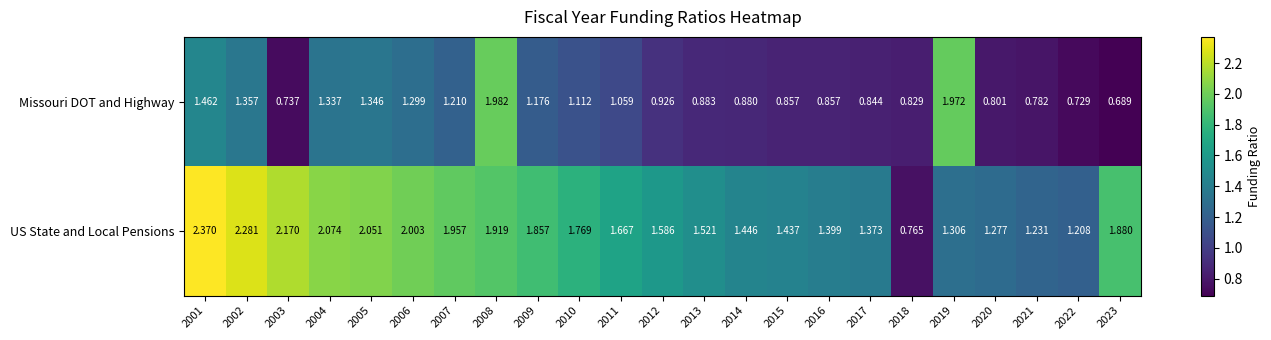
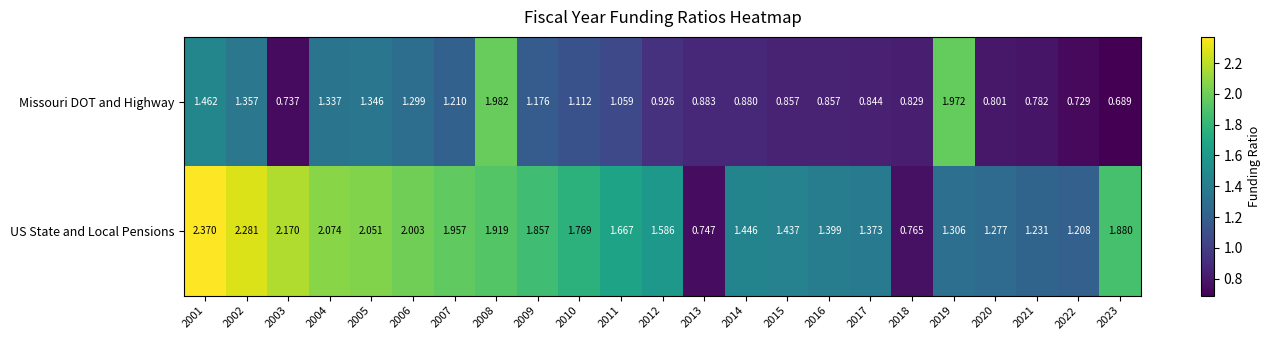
  {
    "Missouri DOT and Highway": {
      "2001": 1.462,
      "2002": 1.357,
      "2003": 0.737,
      "2004": 1.337,
      "2005": 1.346,
      "2006": 1.299,
      "2007": 1.210,
      "2008": 1.982,
      "2009": 1.176,
      "2010": 1.112,
      "2011": 1.059,
      "2012": 0.926,
      "2013": 0.883,
      "2014": 0.880,
      "2015": 0.857,
      "2016": 0.857,
      "2017": 0.844,
      "2018": 0.829,
      "2019": 1.972,
      "2020": 0.801,
      "2021": 0.782,
      "2022": 0.729,
      "2023": 0.689
    },
    "US State and Local Pensions": {
      "2001": 2.370,
      "2002": 2.281,
      "2003": 2.170,
      "2004": 2.074,
      "2005": 2.051,
      "2006": 2.003,
      "2007": 1.957,
      "2008": 1.919,
      "2009": 1.857,
      "2010": 1.769,
      "2011": 1.667,
      "2012": 1.586,
-     "2013": 1.521,
+     "2013": 0.747,
      "2014": 1.446,
      "2015": 1.437,
      "2016": 1.399,
      "2017": 1.373,
      "2018": 0.765,
      "2019": 1.306,
      "2020": 1.277,
      "2021": 1.231,
      "2022": 1.208,
      "2023": 1.880
    }
  }
